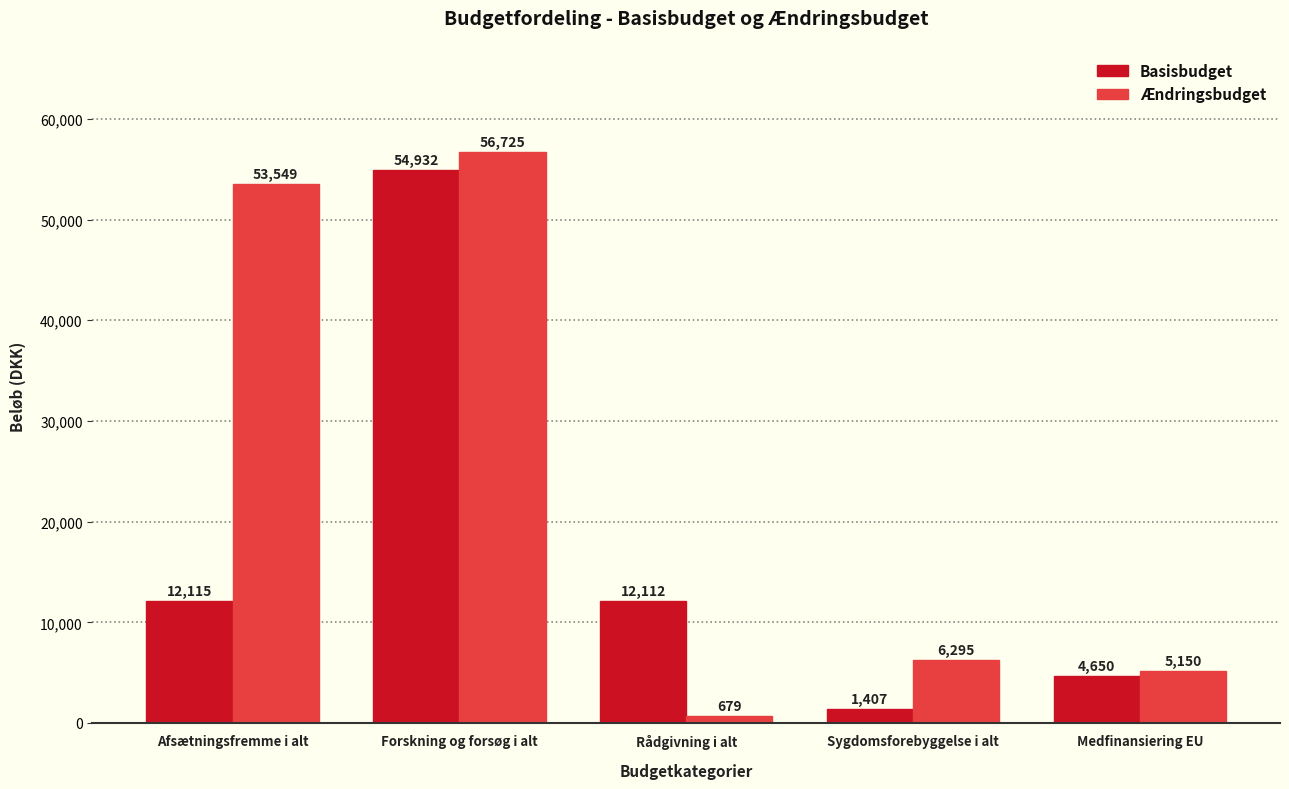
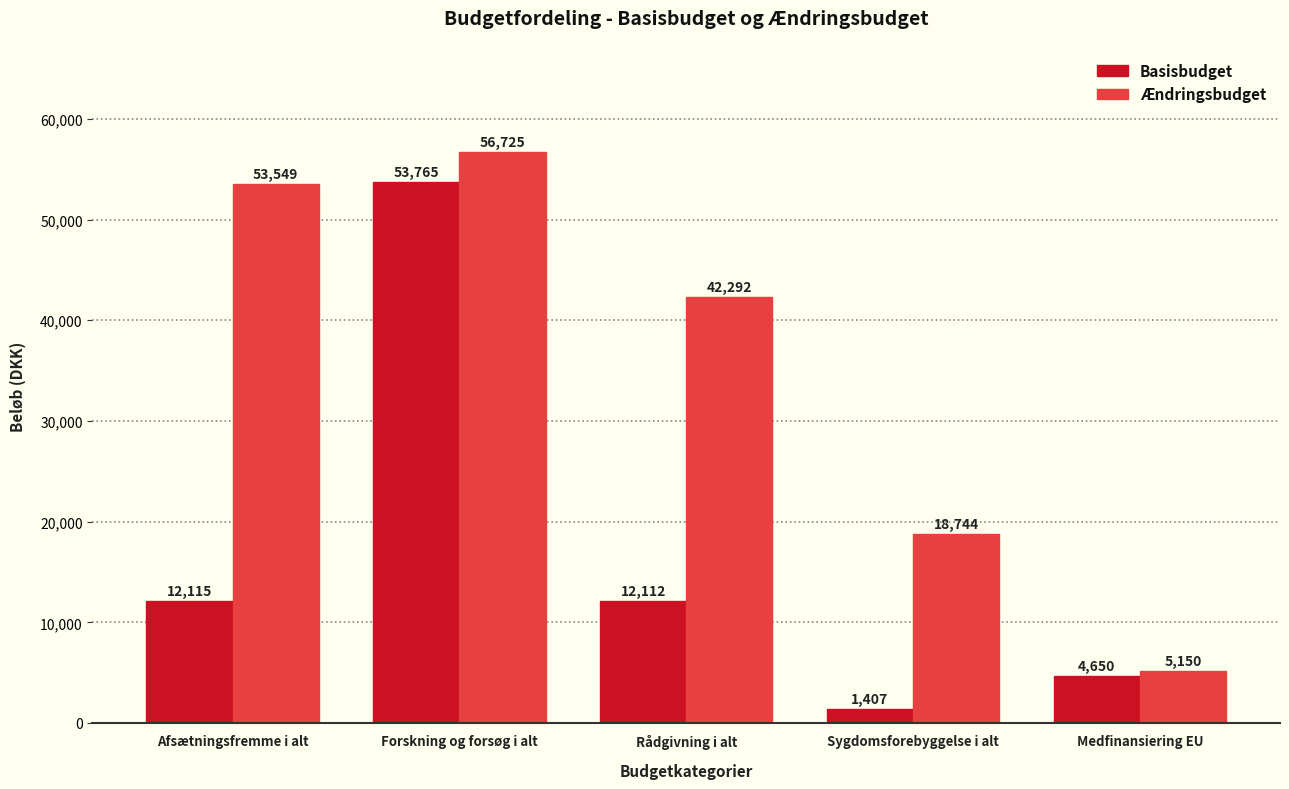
  {
    "Basisbudget": {
      "Afsætningsfremme i alt": "12,115",
-     "Forskning og forsøg i alt": "54,932",
+     "Forskning og forsøg i alt": "53,765",
      "Rådgivning i alt": "12,112",
      "Sygdomsforebyggelse i alt": "1,407",
      "Medfinansiering EU": "4,650"
    },
    "Ændringsbudget": {
      "Afsætningsfremme i alt": "53,549",
      "Forskning og forsøg i alt": "56,725",
-     "Rådgivning i alt": "679",
-     "Sygdomsforebyggelse i alt": "6,295",
+     "Rådgivning i alt": "42,292",
+     "Sygdomsforebyggelse i alt": "18,744",
      "Medfinansiering EU": "5,150"
    }
  }
